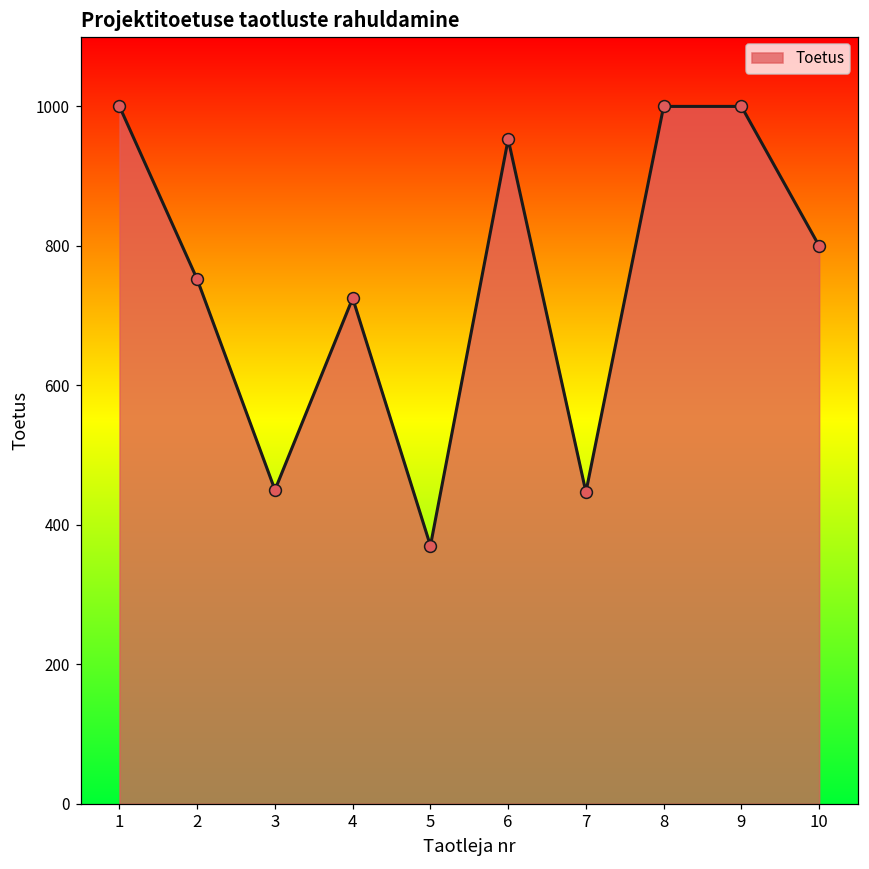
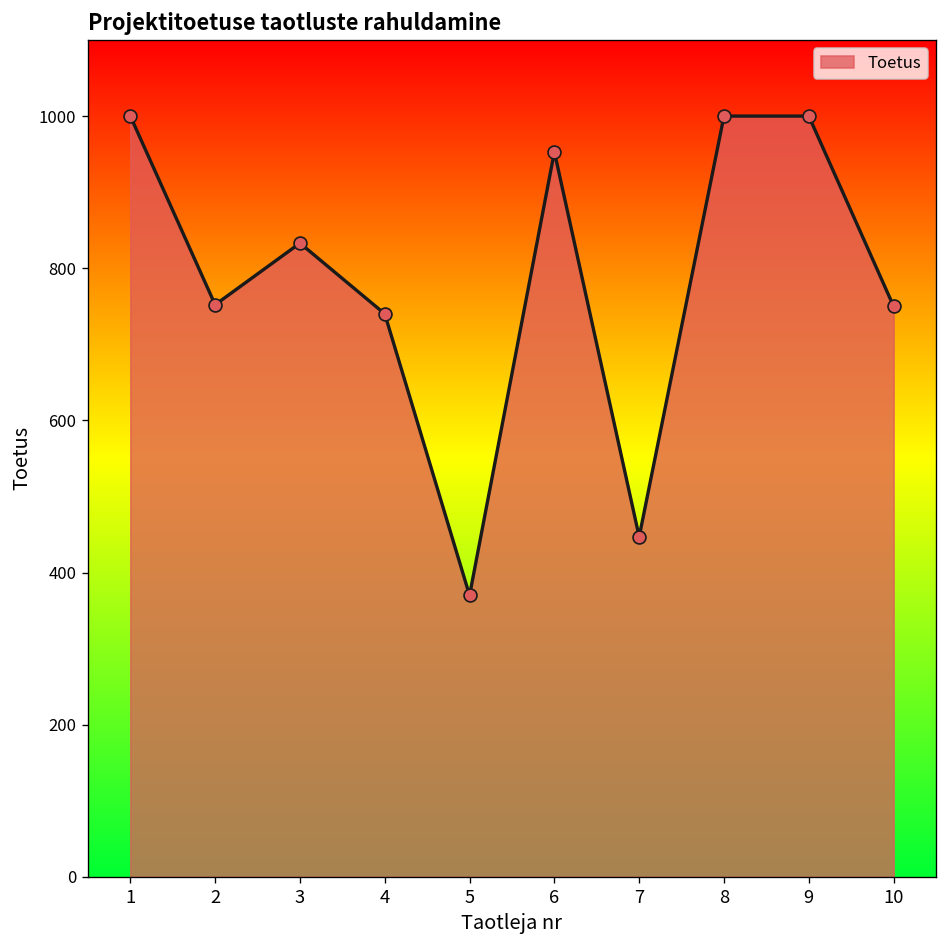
  {
    "1": 1000,
    "2": 750,
-   "3": 450,
-   "4": 730,
+   "3": 830,
+   "4": 740,
    "5": 370,
    "6": 950,
    "7": 450,
    "8": 1000,
    "9": 1000,
-   "10": 800
+   "10": 750
  }
